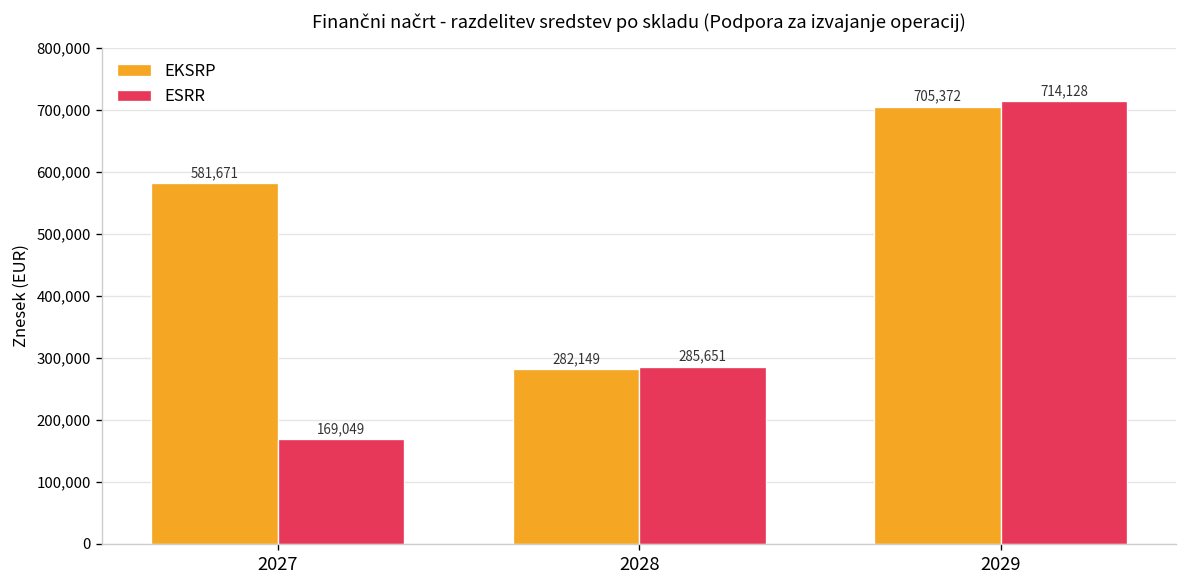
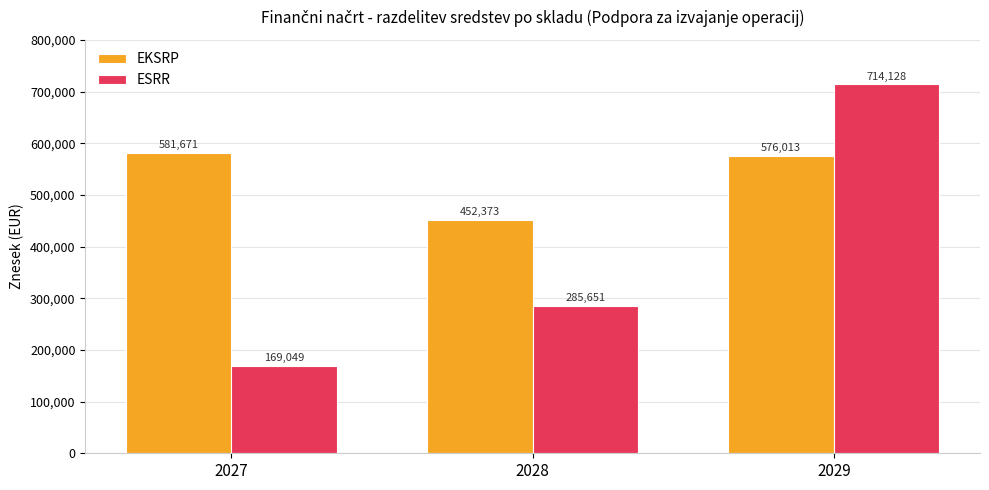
  {
    "EKSRP": {
      "2027": "581,671",
-     "2028": "282,149",
-     "2029": "705,372"
+     "2028": "452,373",
+     "2029": "576,013"
    },
    "ESRR": {
      "2027": "169,049",
      "2028": "285,651",
      "2029": "714,128"
    }
  }
